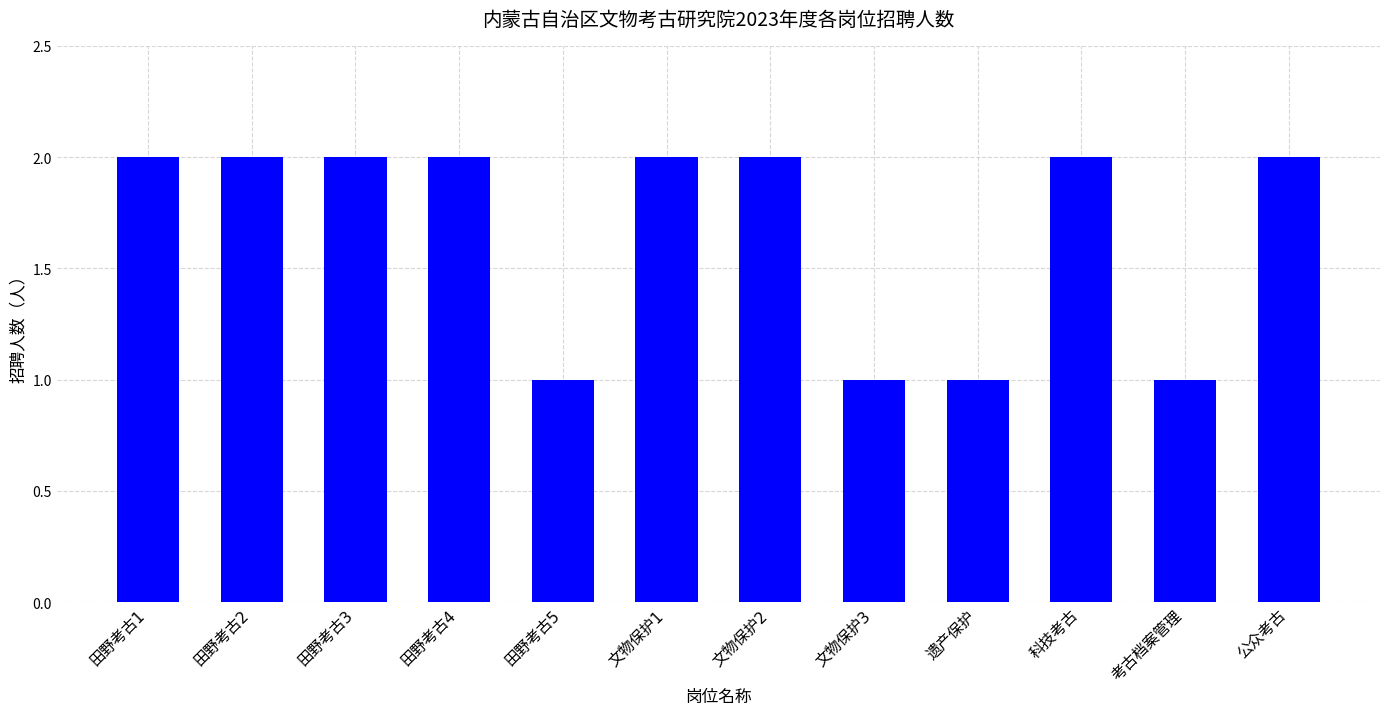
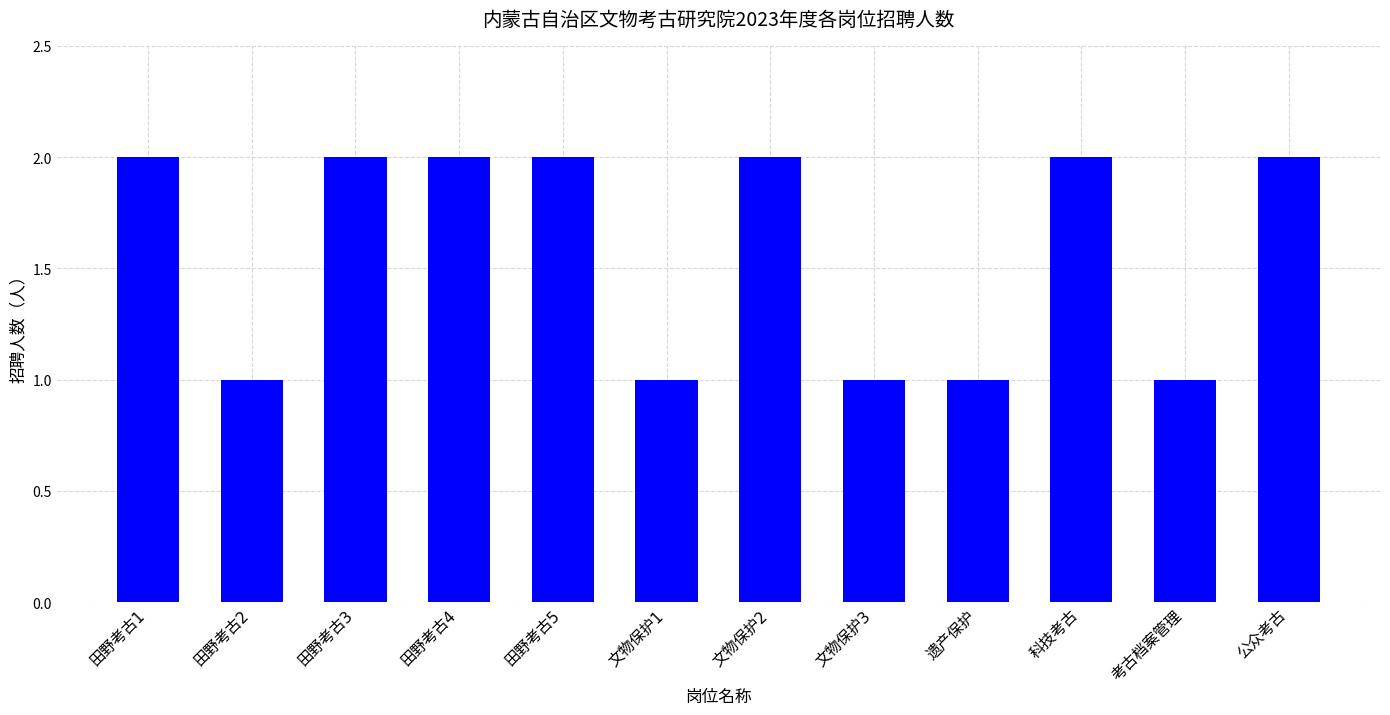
  {
    "田野考古1": 2,
-   "田野考古2": 2,
+   "田野考古2": 1,
    "田野考古3": 2,
    "田野考古4": 2,
-   "田野考古5": 1,
-   "文物保护1": 2,
+   "田野考古5": 2,
+   "文物保护1": 1,
    "文物保护2": 2,
    "文物保护3": 1,
    "遗产保护": 1,
    "科技考古": 2,
    "考古档案管理": 1,
    "公众考古": 2
  }
